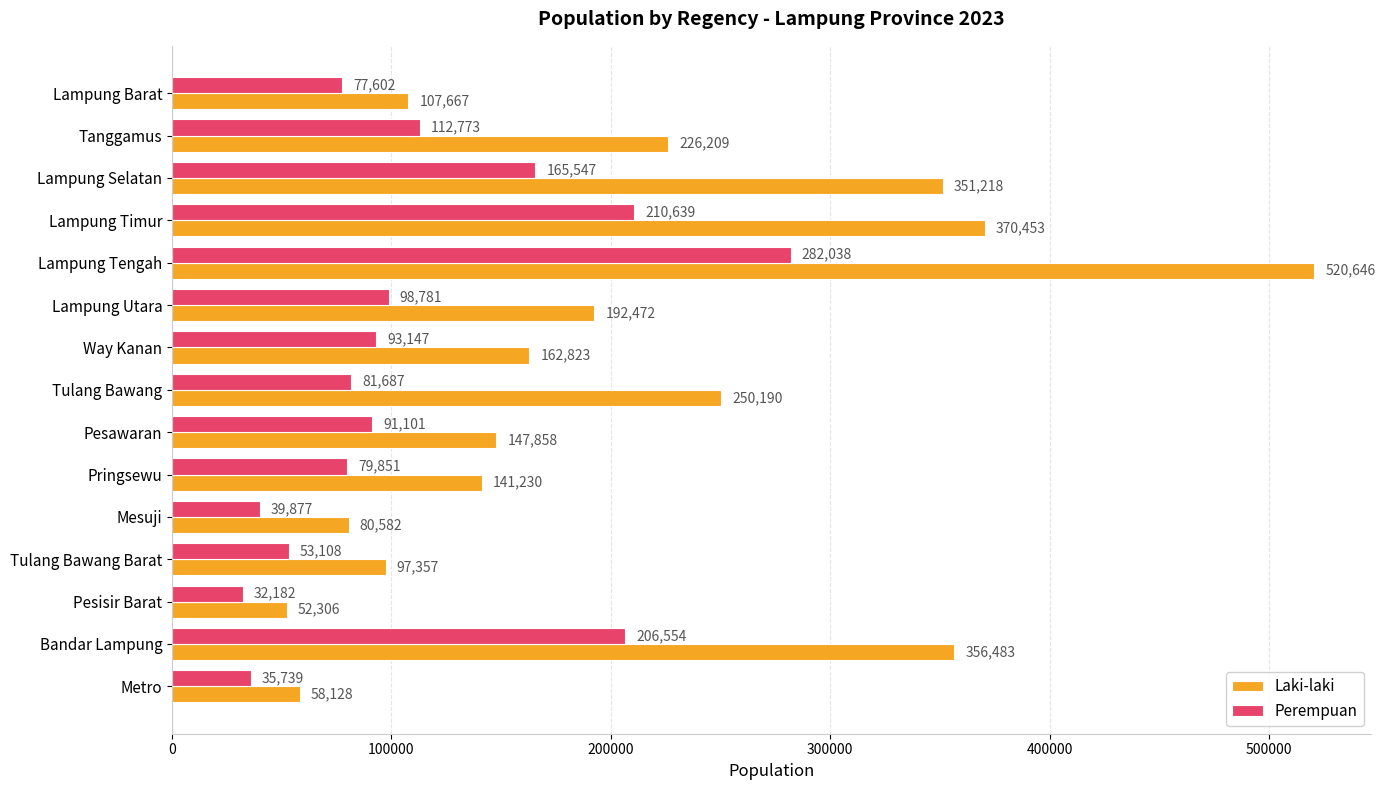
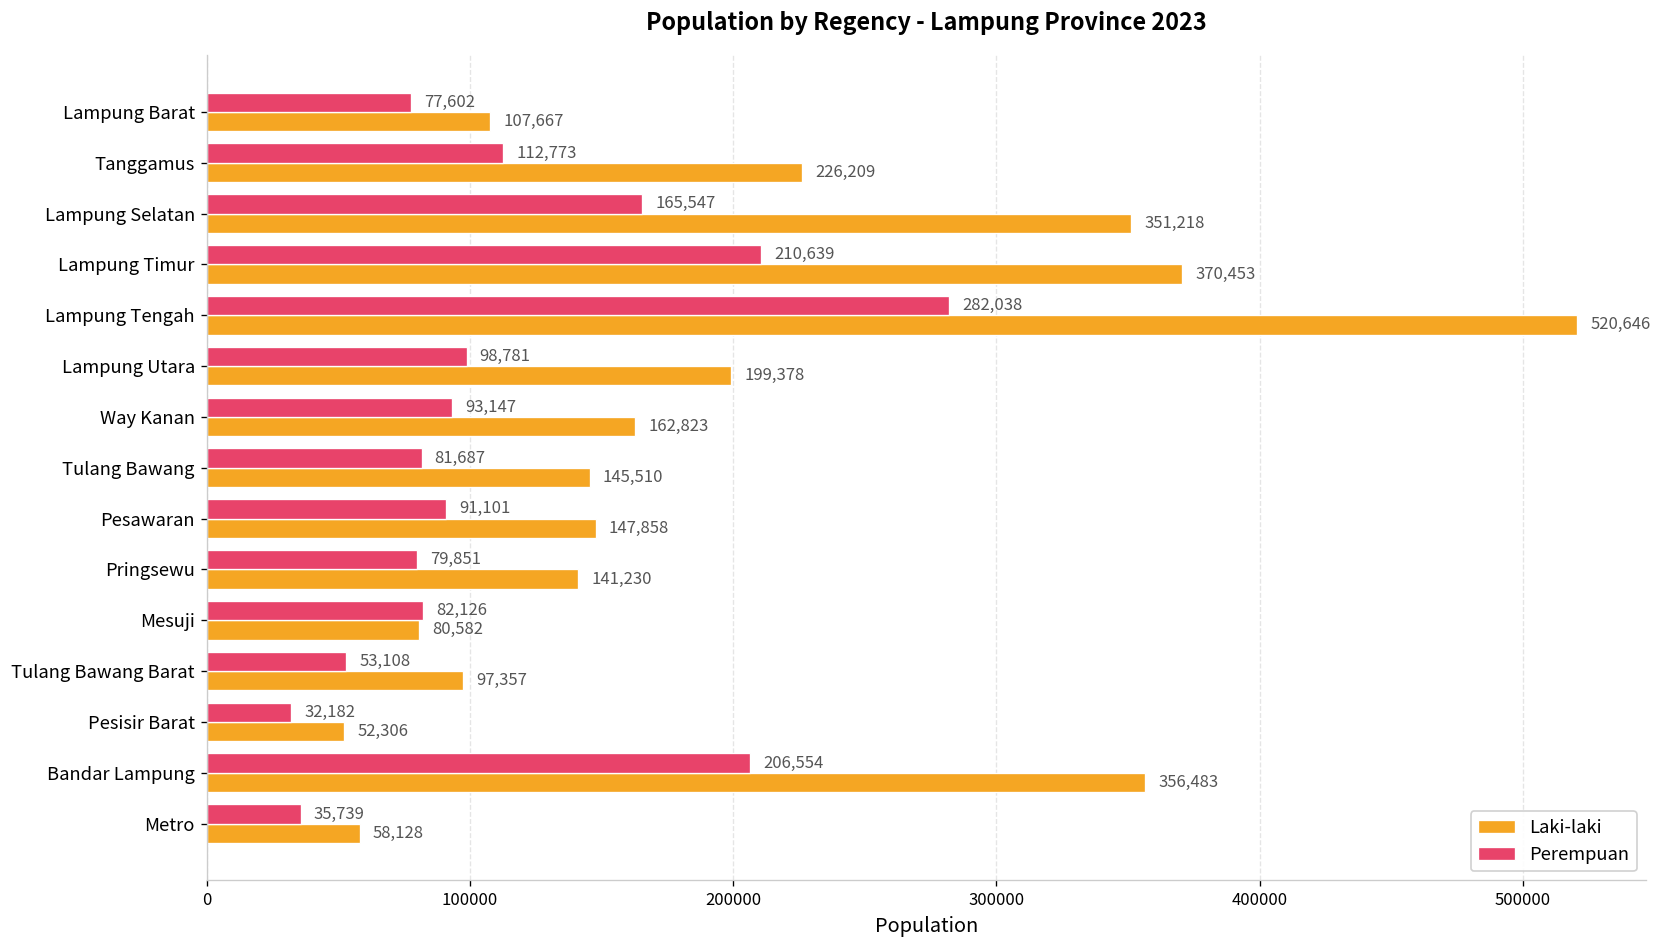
  {
    "Laki-laki": {
      "Lampung Barat": "107,667",
      "Tanggamus": "226,209",
      "Lampung Selatan": "351,218",
      "Lampung Timur": "370,453",
      "Lampung Tengah": "520,646",
-     "Lampung Utara": "192,472",
+     "Lampung Utara": "199,378",
      "Way Kanan": "162,823",
-     "Tulang Bawang": "250,190",
+     "Tulang Bawang": "145,510",
      "Pesawaran": "147,858",
      "Pringsewu": "141,230",
      "Mesuji": "80,582",
      "Tulang Bawang Barat": "97,357",
      "Pesisir Barat": "52,306",
      "Bandar Lampung": "356,483",
      "Metro": "58,128"
    },
    "Perempuan": {
      "Lampung Barat": "77,602",
      "Tanggamus": "112,773",
      "Lampung Selatan": "165,547",
      "Lampung Timur": "210,639",
      "Lampung Tengah": "282,038",
      "Lampung Utara": "98,781",
      "Way Kanan": "93,147",
      "Tulang Bawang": "81,687",
      "Pesawaran": "91,101",
      "Pringsewu": "79,851",
-     "Mesuji": "39,877",
+     "Mesuji": "82,126",
      "Tulang Bawang Barat": "53,108",
      "Pesisir Barat": "32,182",
      "Bandar Lampung": "206,554",
      "Metro": "35,739"
    }
  }
